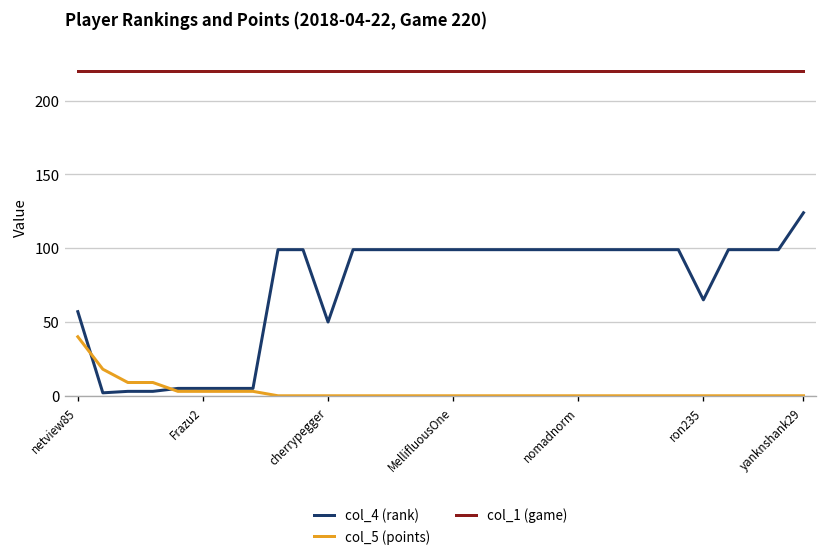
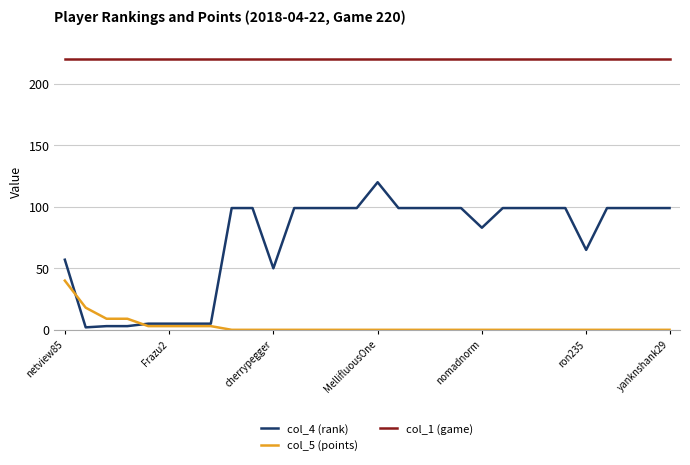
  {
    "col_4 (rank)": {
      "netview85": 57,
      "cherrypegger": 50,
-     "MellifluousOne": 99,
-     "nomadnorm": 99,
+     "MellifluousOne": 120,
+     "nomadnorm": 83,
      "ron235": 65,
-     "yanknshank29": 124
+     "yanknshank29": 99
    },
    "col_5 (points)": {
      "netview85": 40,
      "cherrypegger": 0,
      "MellifluousOne": 0,
      "nomadnorm": 0,
      "ron235": 0,
      "yanknshank29": 0
    },
    "col_1 (game)": {
      "netview85": 220,
      "Frazu2": 220,
      "cherrypegger": 220,
      "MellifluousOne": 220,
      "nomadnorm": 220,
      "ron235": 220,
      "yanknshank29": 220
    }
  }
